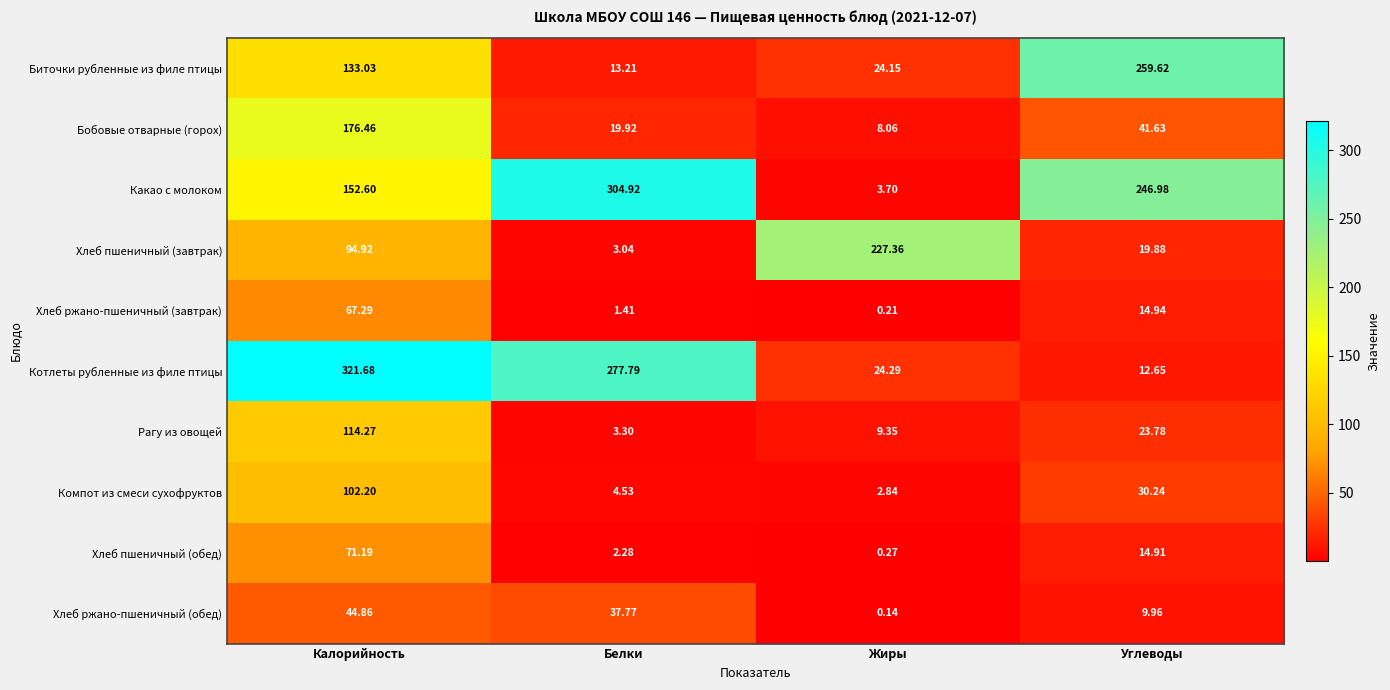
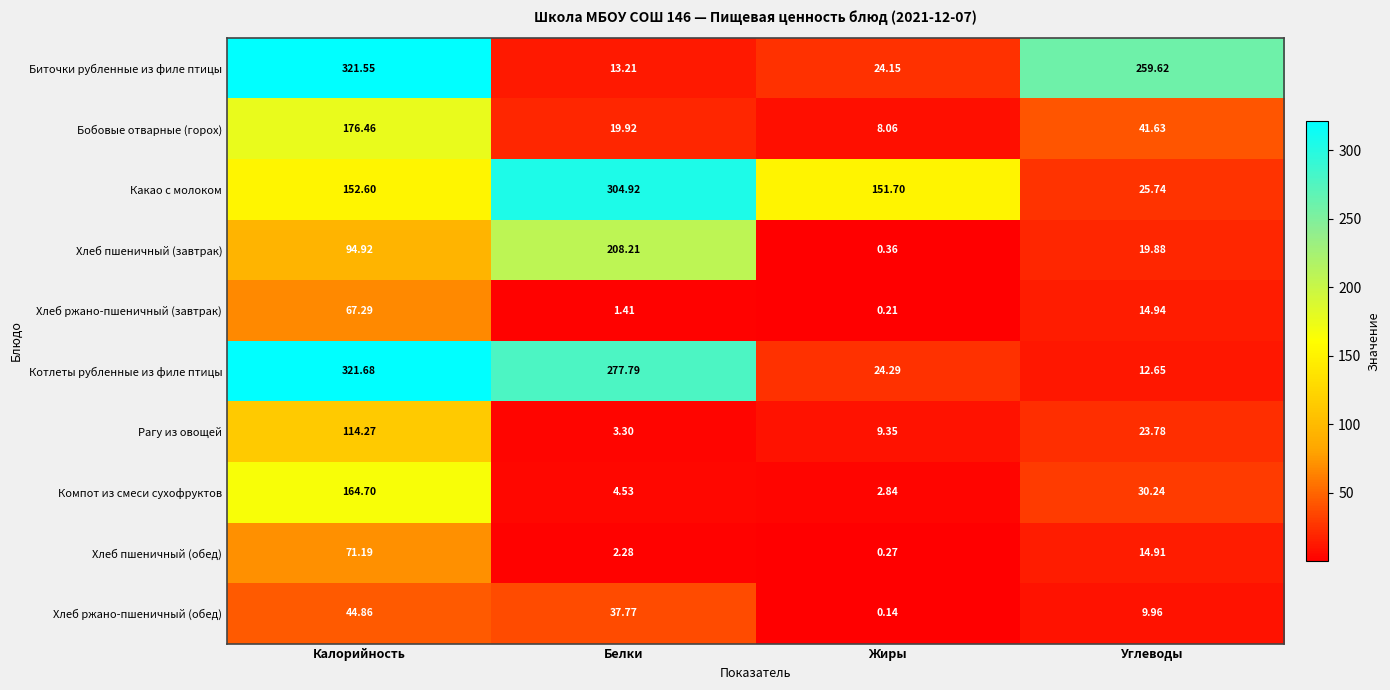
  {
    "Биточки рубленные из филе птицы": {
-     "Калорийность": 133.03,
+     "Калорийность": 321.55,
      "Белки": 13.21,
      "Жиры": 24.15,
      "Углеводы": 259.62
    },
    "Бобовые отварные (горох)": {
      "Калорийность": 176.46,
      "Белки": 19.92,
      "Жиры": 8.06,
      "Углеводы": 41.63
    },
    "Какао с молоком": {
      "Калорийность": 152.60,
      "Белки": 304.92,
-     "Жиры": 3.70,
-     "Углеводы": 246.98
+     "Жиры": 151.70,
+     "Углеводы": 25.74
    },
    "Хлеб пшеничный (завтрак)": {
      "Калорийность": 94.92,
-     "Белки": 3.04,
-     "Жиры": 227.36,
+     "Белки": 208.21,
+     "Жиры": 0.36,
      "Углеводы": 19.88
    },
    "Хлеб ржано-пшеничный (завтрак)": {
      "Калорийность": 67.29,
      "Белки": 1.41,
      "Жиры": 0.21,
      "Углеводы": 14.94
    },
    "Котлеты рубленные из филе птицы": {
      "Калорийность": 321.68,
      "Белки": 277.79,
      "Жиры": 24.29,
      "Углеводы": 12.65
    },
    "Рагу из овощей": {
      "Калорийность": 114.27,
      "Белки": 3.30,
      "Жиры": 9.35,
      "Углеводы": 23.78
    },
    "Компот из смеси сухофруктов": {
-     "Калорийность": 102.20,
+     "Калорийность": 164.70,
      "Белки": 4.53,
      "Жиры": 2.84,
      "Углеводы": 30.24
    },
    "Хлеб пшеничный (обед)": {
      "Калорийность": 71.19,
      "Белки": 2.28,
      "Жиры": 0.27,
      "Углеводы": 14.91
    },
    "Хлеб ржано-пшеничный (обед)": {
      "Калорийность": 44.86,
      "Белки": 37.77,
      "Жиры": 0.14,
      "Углеводы": 9.96
    }
  }
